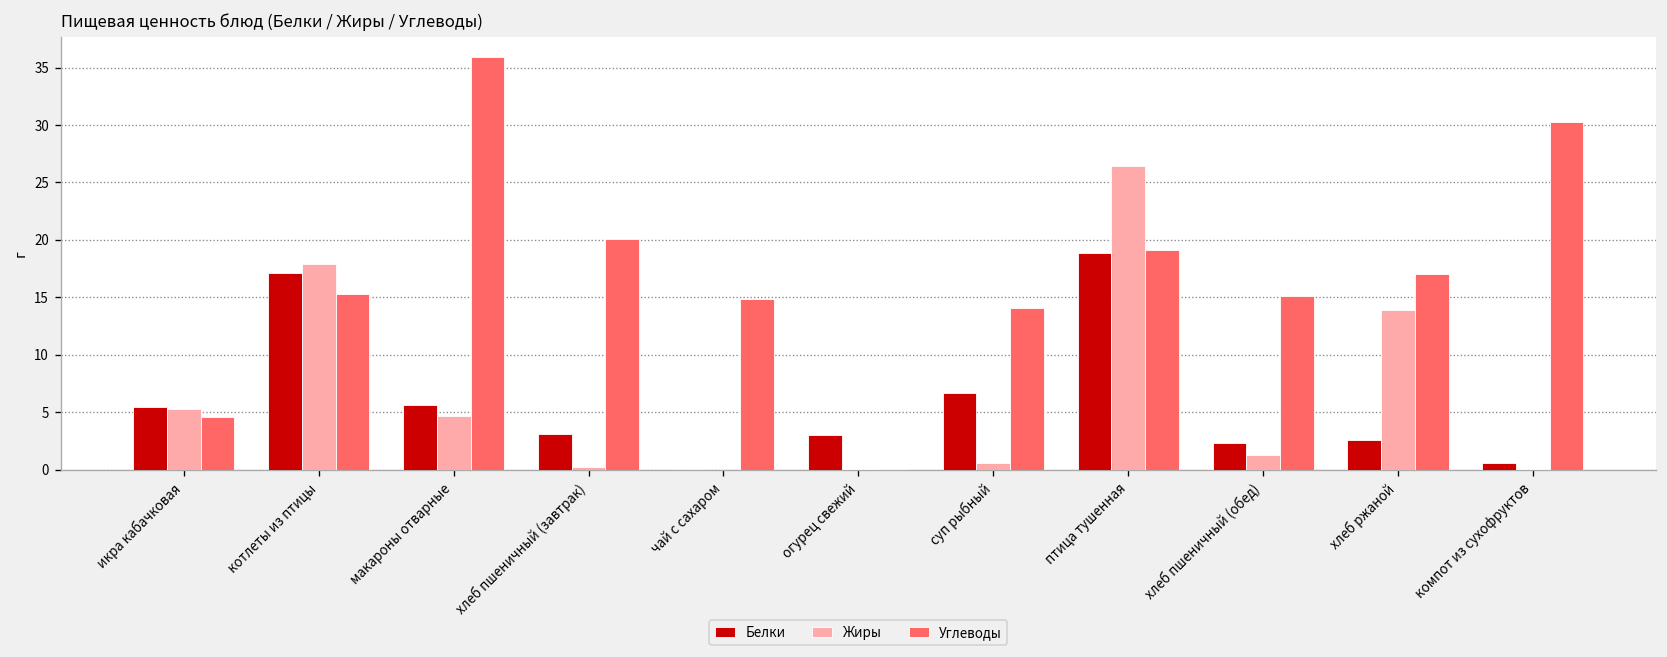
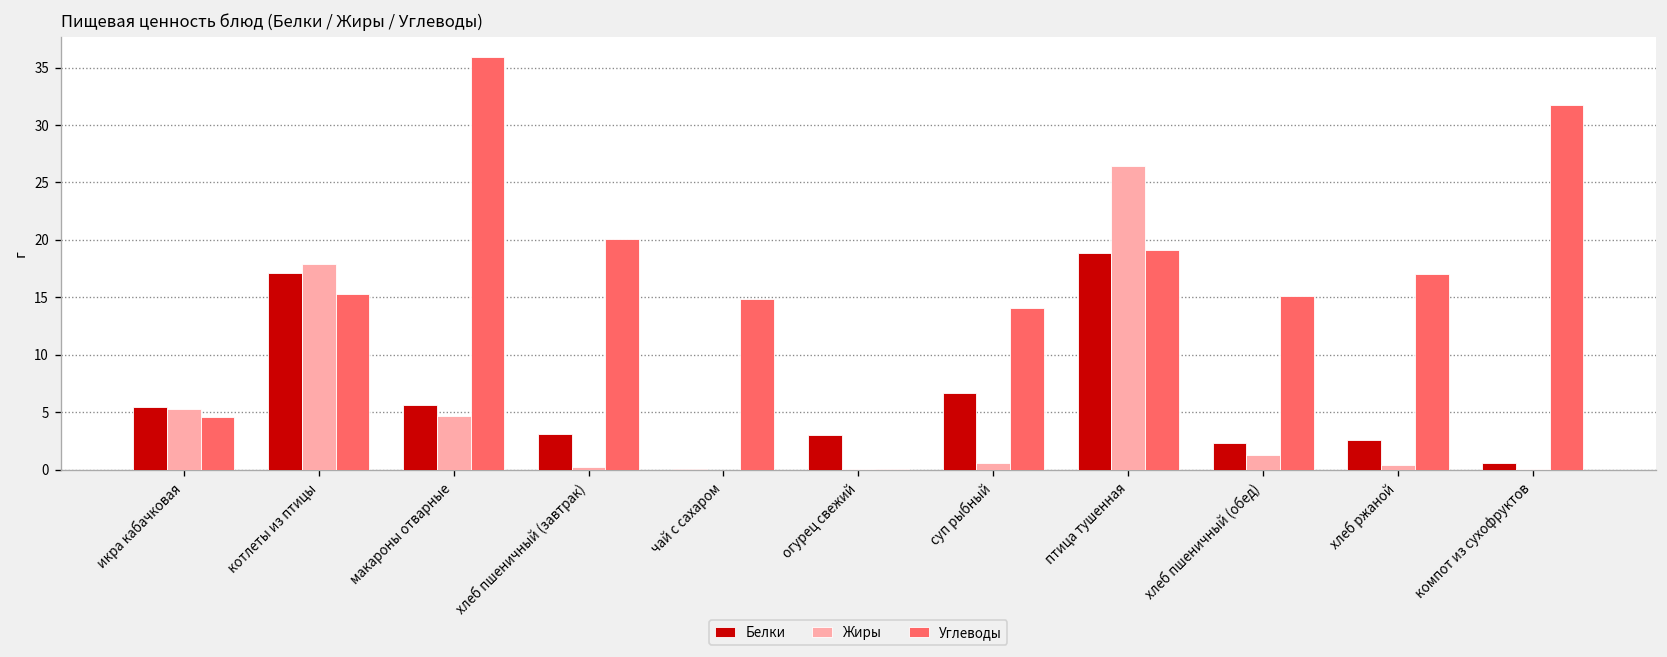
  {
    "Белки": {
      "икра кабачковая": 6,
      "котлеты из птицы": 17,
      "макароны отварные": 6,
      "хлеб пшеничный (завтрак)": 3,
      "огурец свежий": 3,
      "суп рыбный": 7,
      "птица тушенная": 19,
      "хлеб пшеничный (обед)": 2,
      "хлеб ржаной": 3,
      "компот из сухофруктов": 1
    },
    "Жиры": {
      "икра кабачковая": 5,
      "котлеты из птицы": 18,
      "макароны отварные": 5,
      "чай с сахаром": 0,
      "суп рыбный": 1,
      "птица тушенная": 26,
      "хлеб пшеничный (обед)": 1,
-     "хлеб ржаной": 14
+     "хлеб ржаной": 0
    },
    "Углеводы": {
      "икра кабачковая": 5,
      "котлеты из птицы": 15,
      "макароны отварные": 36,
      "хлеб пшеничный (завтрак)": 20,
      "чай с сахаром": 15,
      "суп рыбный": 14,
      "птица тушенная": 19,
      "хлеб пшеничный (обед)": 15,
      "хлеб ржаной": 17,
-     "компот из сухофруктов": 30
+     "компот из сухофруктов": 32
    }
  }
